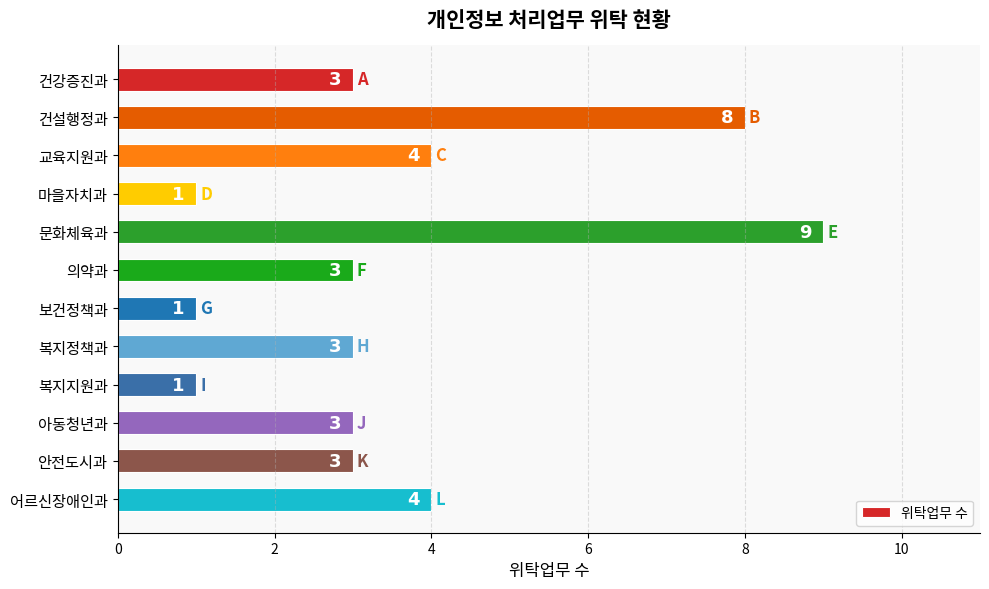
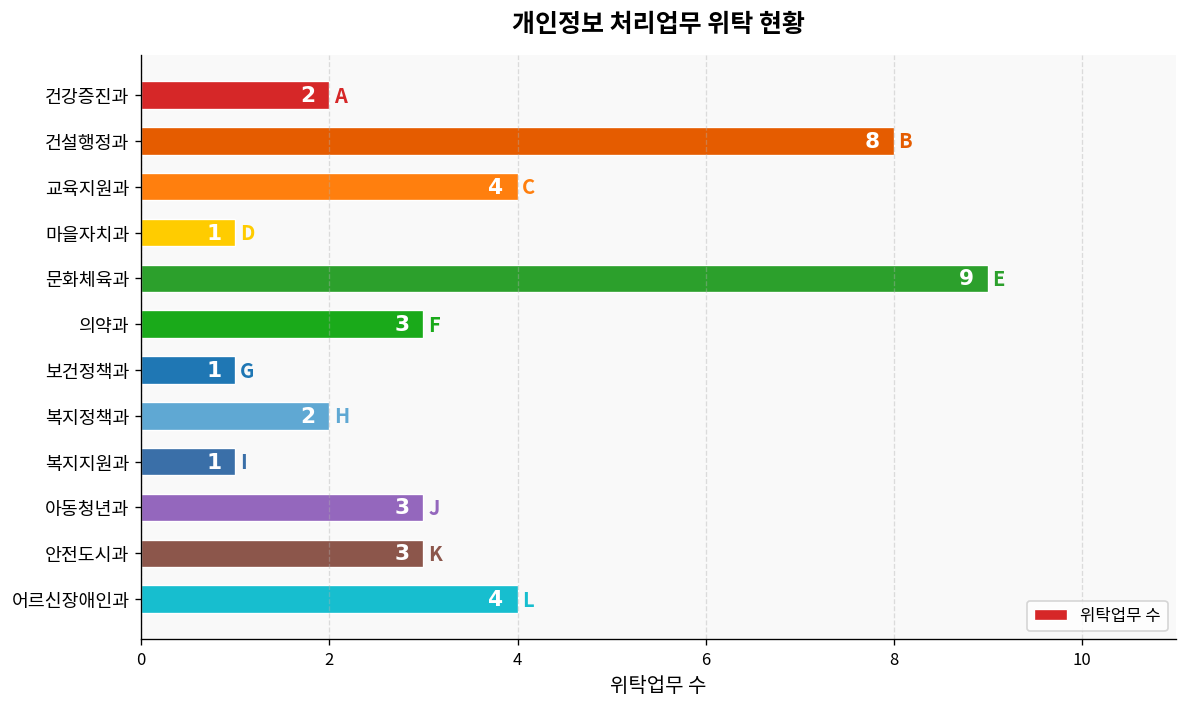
  {
-   "건강증진과": 3,
+   "건강증진과": 2,
    "건설행정과": 8,
    "교육지원과": 4,
    "마을자치과": 1,
    "문화체육과": 9,
    "의약과": 3,
    "보건정책과": 1,
-   "복지정책과": 3,
+   "복지정책과": 2,
    "복지지원과": 1,
    "아동청년과": 3,
    "안전도시과": 3,
    "어르신장애인과": 4
  }
